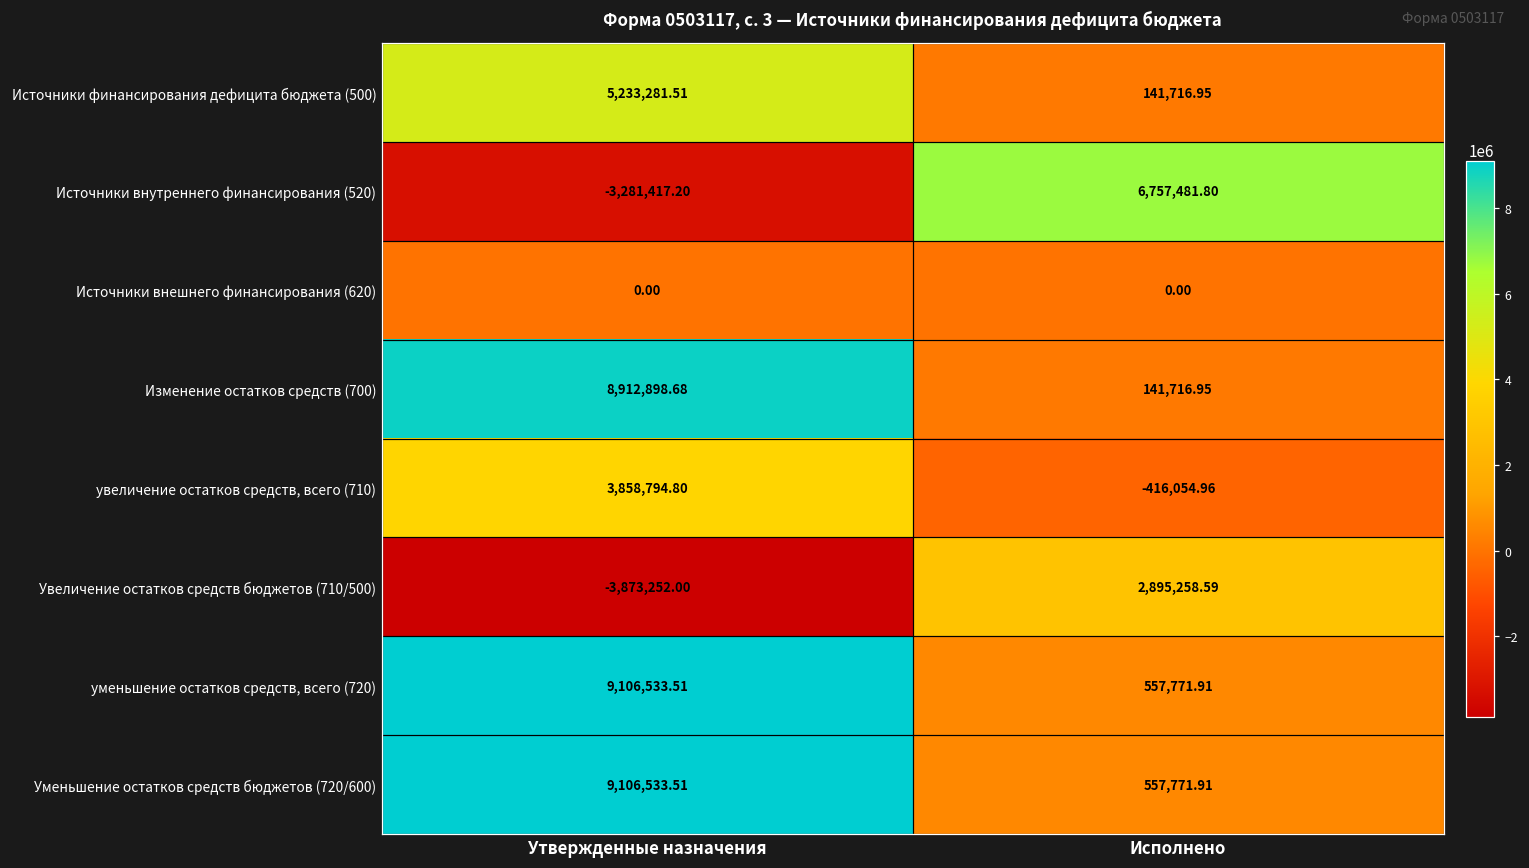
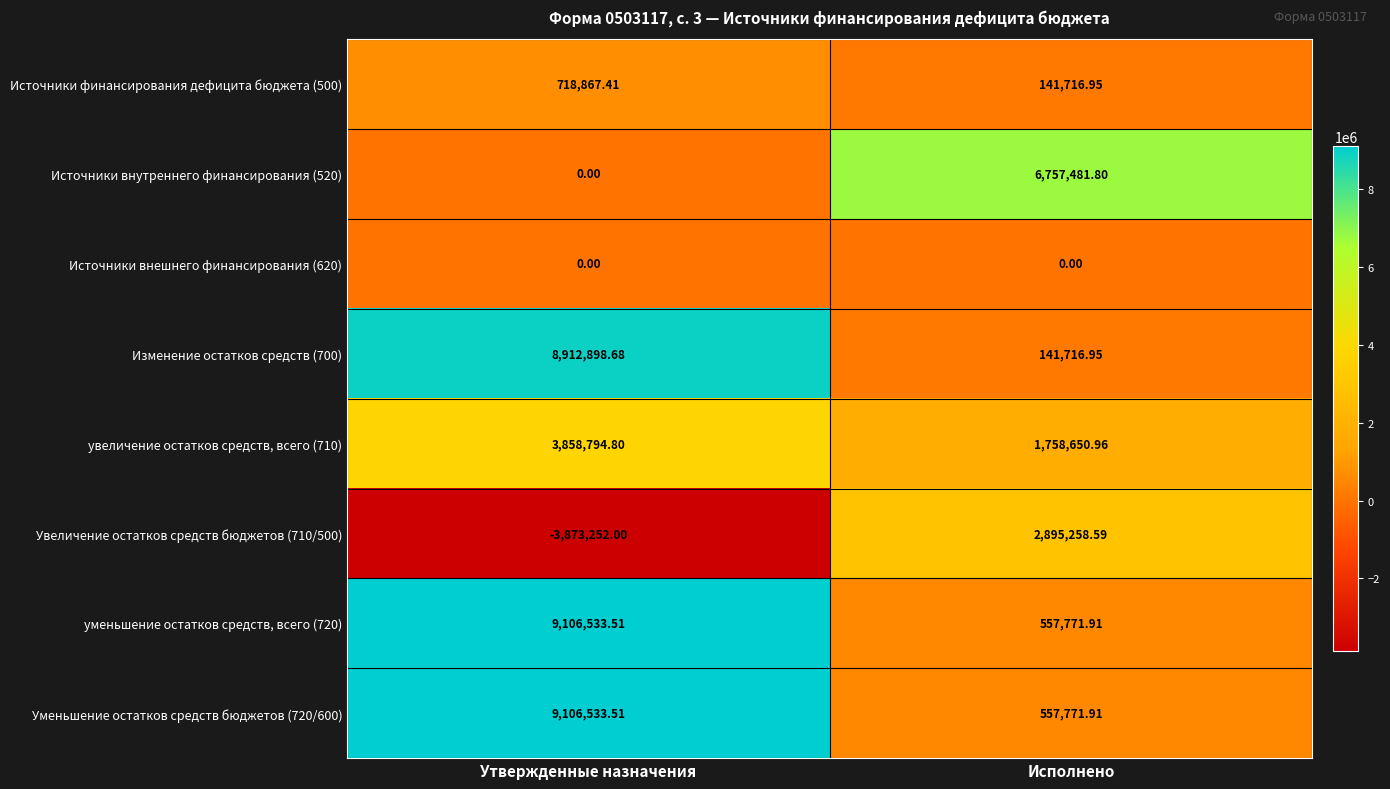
  {
    "Источники финансирования дефицита бюджета (500)": {
-     "Утвержденные назначения": "5,233,281.51",
+     "Утвержденные назначения": "718,867.41",
      "Исполнено": "141,716.95"
    },
    "Источники внутреннего финансирования (520)": {
-     "Утвержденные назначения": "-3,281,417.20",
+     "Утвержденные назначения": "0.00",
      "Исполнено": "6,757,481.80"
    },
    "Источники внешнего финансирования (620)": {
      "Утвержденные назначения": "0.00",
      "Исполнено": "0.00"
    },
    "Изменение остатков средств (700)": {
      "Утвержденные назначения": "8,912,898.68",
      "Исполнено": "141,716.95"
    },
    "увеличение остатков средств, всего (710)": {
      "Утвержденные назначения": "3,858,794.80",
-     "Исполнено": "-416,054.96"
+     "Исполнено": "1,758,650.96"
    },
    "Увеличение остатков средств бюджетов (710/500)": {
      "Утвержденные назначения": "-3,873,252.00",
      "Исполнено": "2,895,258.59"
    },
    "уменьшение остатков средств, всего (720)": {
      "Утвержденные назначения": "9,106,533.51",
      "Исполнено": "557,771.91"
    },
    "Уменьшение остатков средств бюджетов (720/600)": {
      "Утвержденные назначения": "9,106,533.51",
      "Исполнено": "557,771.91"
    }
  }
